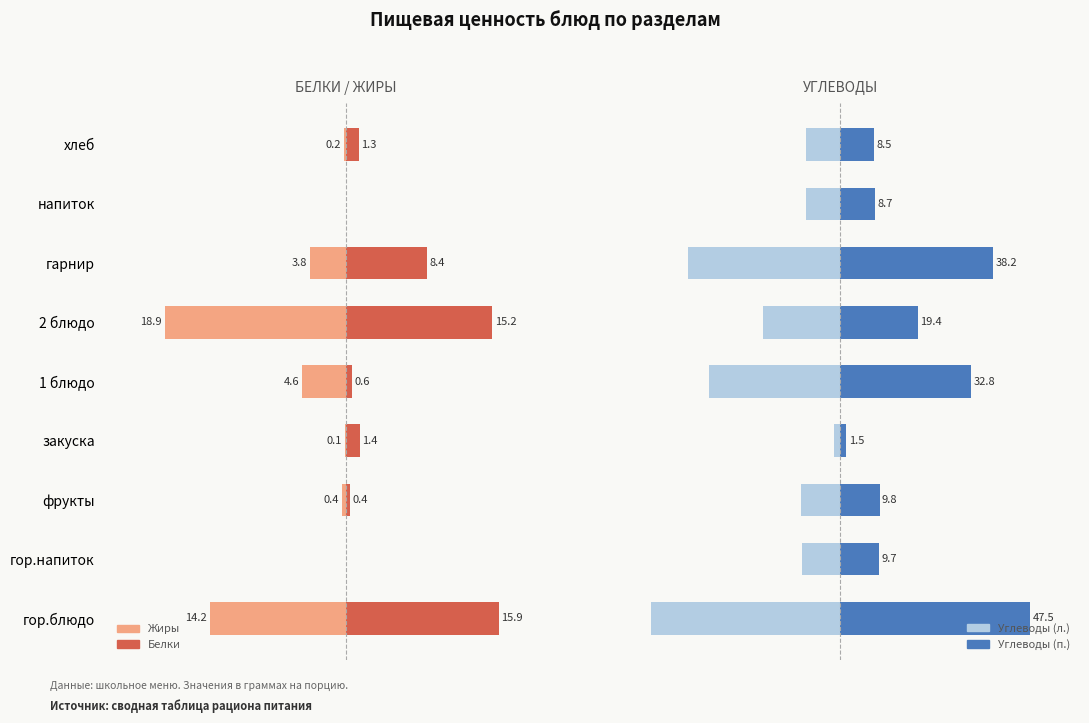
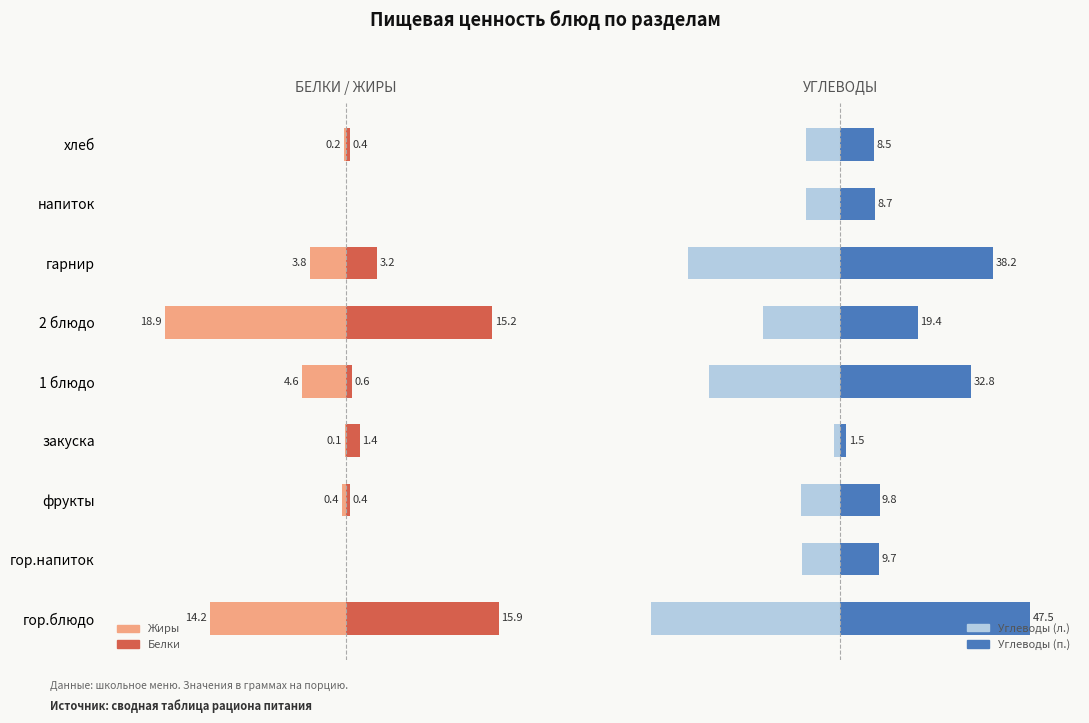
  {
    "БЕЛКИ / ЖИРЫ": {
      "Белки": {
-       "хлеб": 1.3,
-       "гарнир": 8.4,
+       "хлеб": 0.4,
+       "гарнир": 3.2,
        "2 блюдо": 15.2,
        "1 блюдо": 0.6,
        "закуска": 1.4,
        "фрукты": 0.4,
        "гор.блюдо": 15.9
      }
    }
  }
